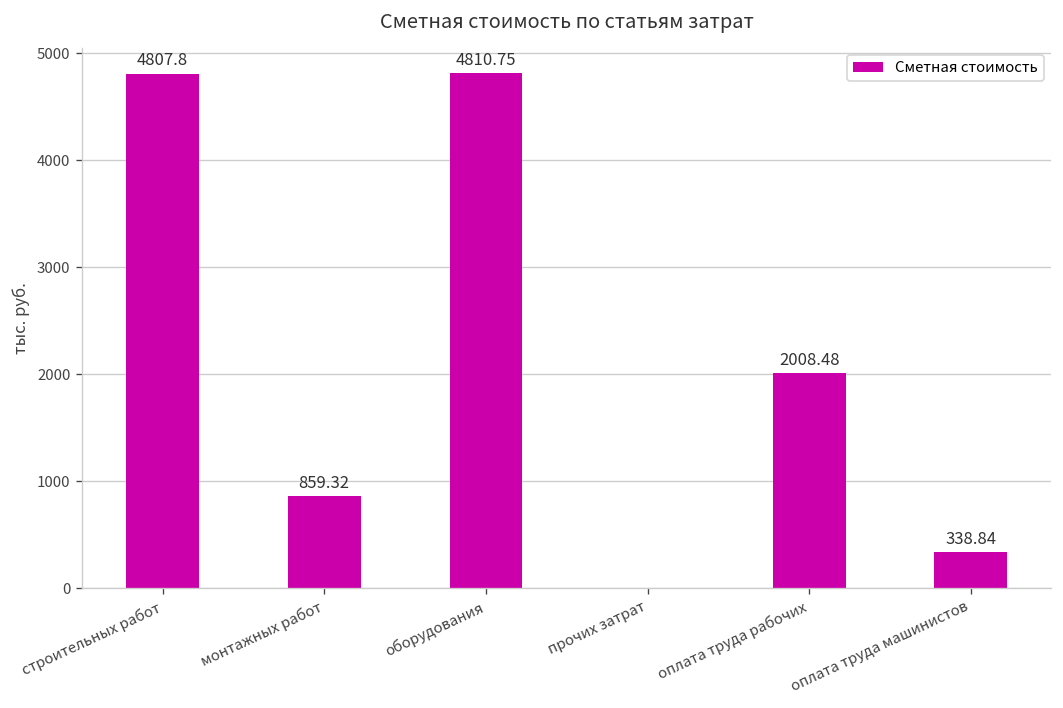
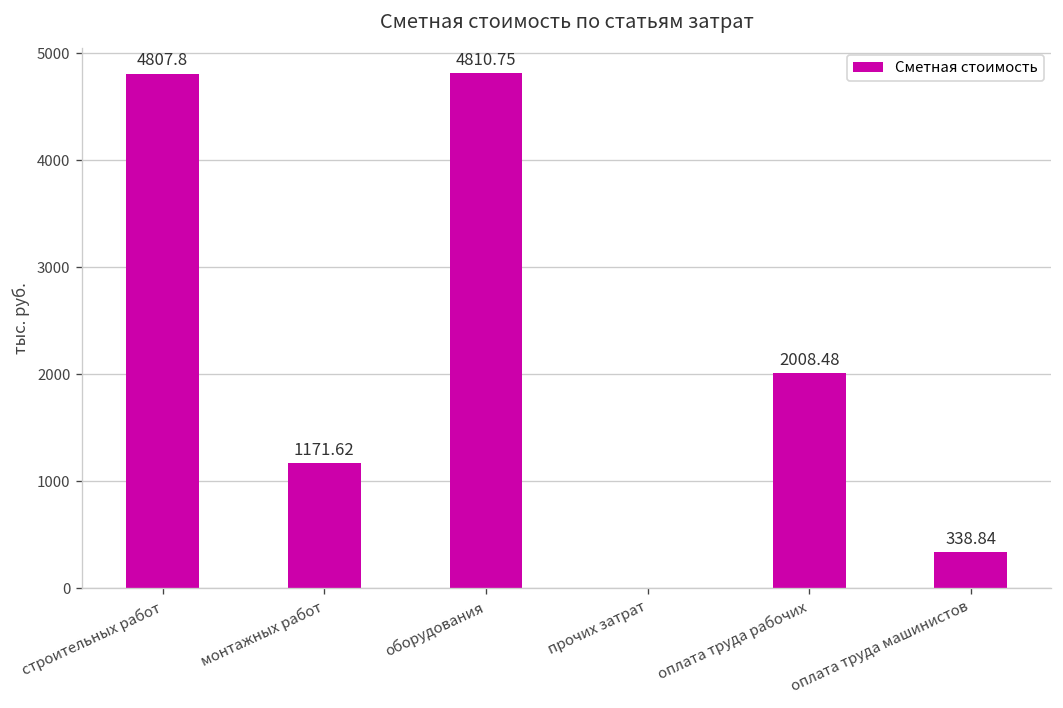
  {
    "строительных работ": 4807.8,
-   "монтажных работ": 859.32,
+   "монтажных работ": 1171.62,
    "оборудования": 4810.75,
    "оплата труда рабочих": 2008.48,
    "оплата труда машинистов": 338.84
  }
